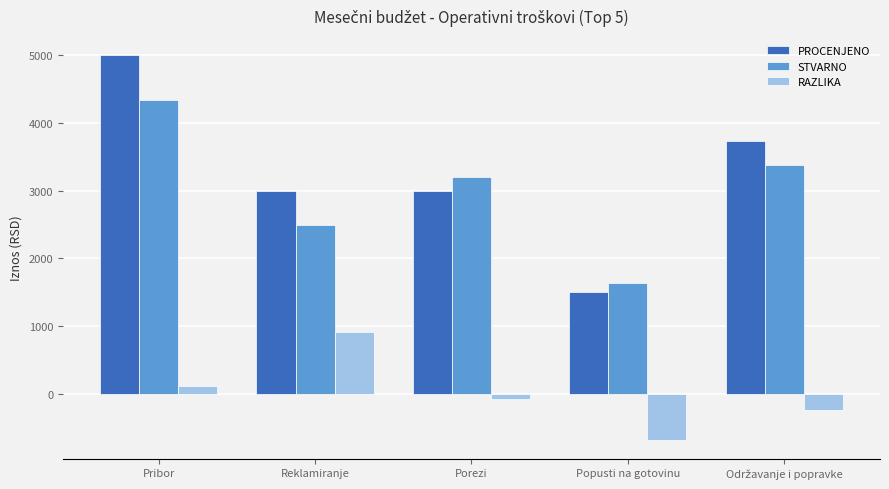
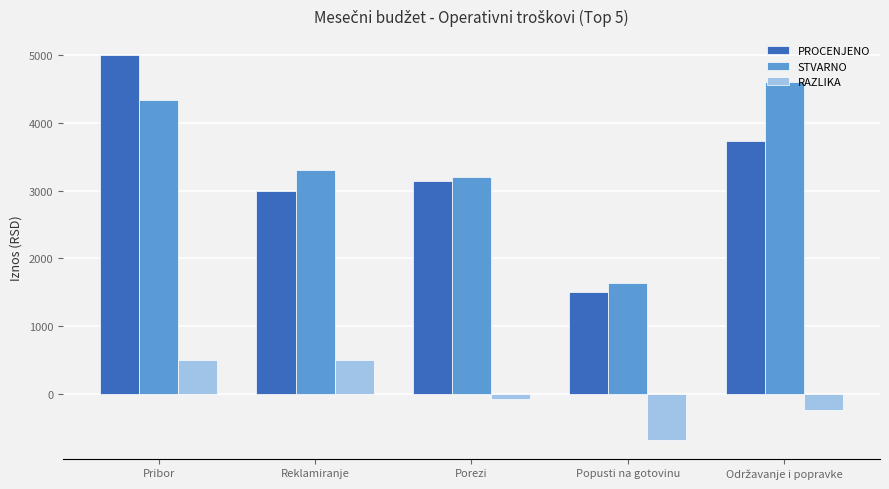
  {
    "PROCENJENO": {
      "Pribor": 5000,
      "Reklamiranje": 3000,
-     "Porezi": 3000,
+     "Porezi": 3100,
      "Popusti na gotovinu": 1500,
      "Održavanje i popravke": 3700
    },
    "STVARNO": {
      "Pribor": 4300,
-     "Reklamiranje": 2500,
+     "Reklamiranje": 3300,
      "Porezi": 3200,
      "Popusti na gotovinu": 1600,
-     "Održavanje i popravke": 3400
+     "Održavanje i popravke": 4600
    },
    "RAZLIKA": {
-     "Pribor": 100,
-     "Reklamiranje": 900,
+     "Pribor": 500,
+     "Reklamiranje": 500,
      "Porezi": -100,
      "Popusti na gotovinu": -700,
      "Održavanje i popravke": -200
    }
  }
